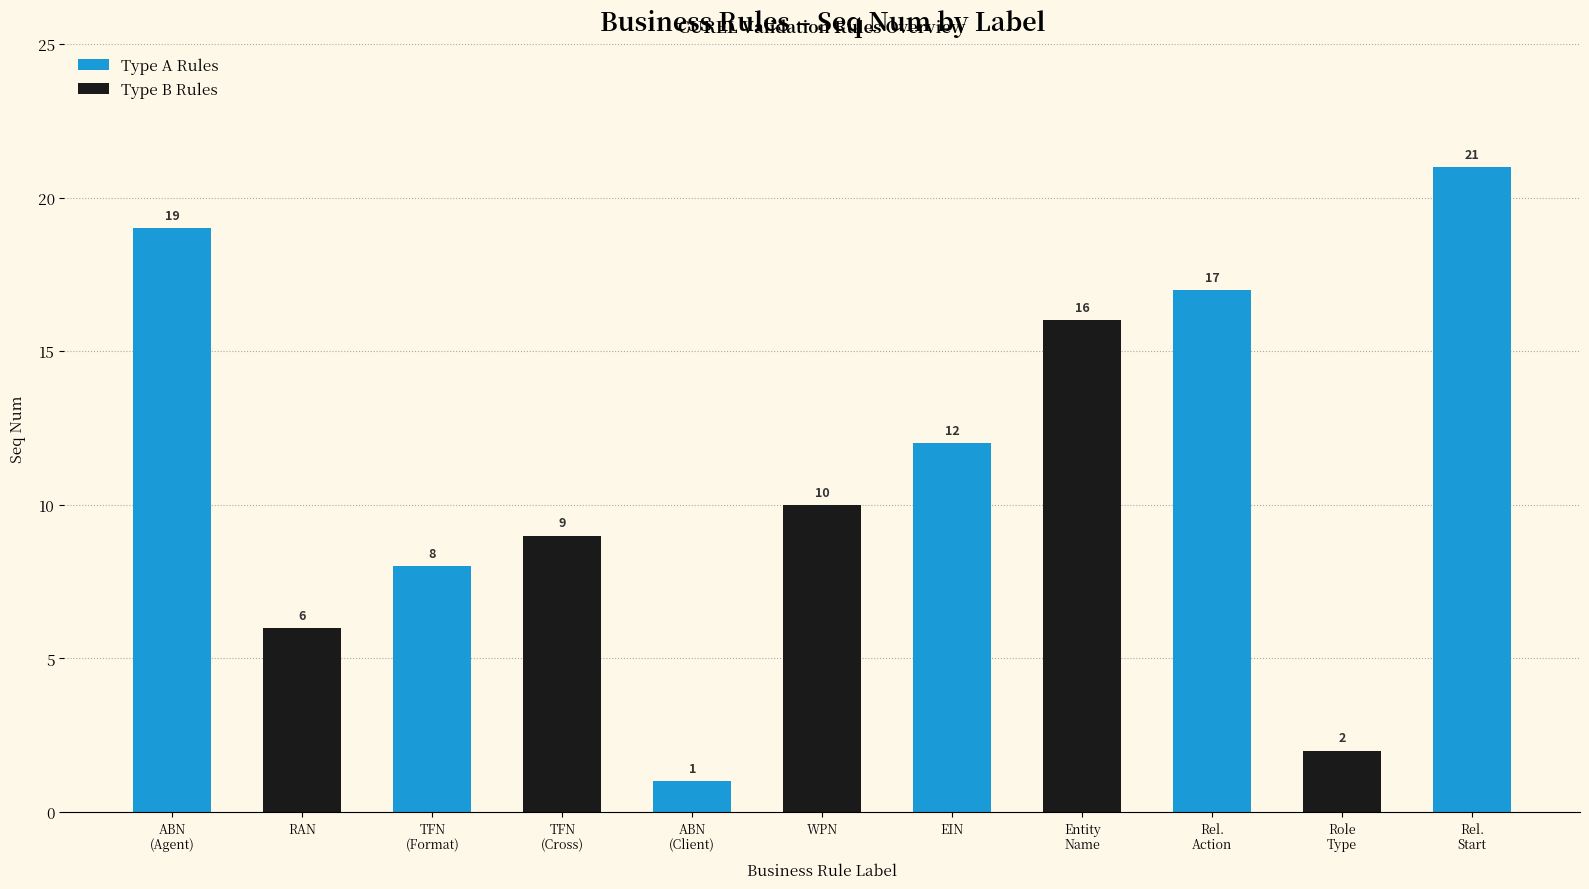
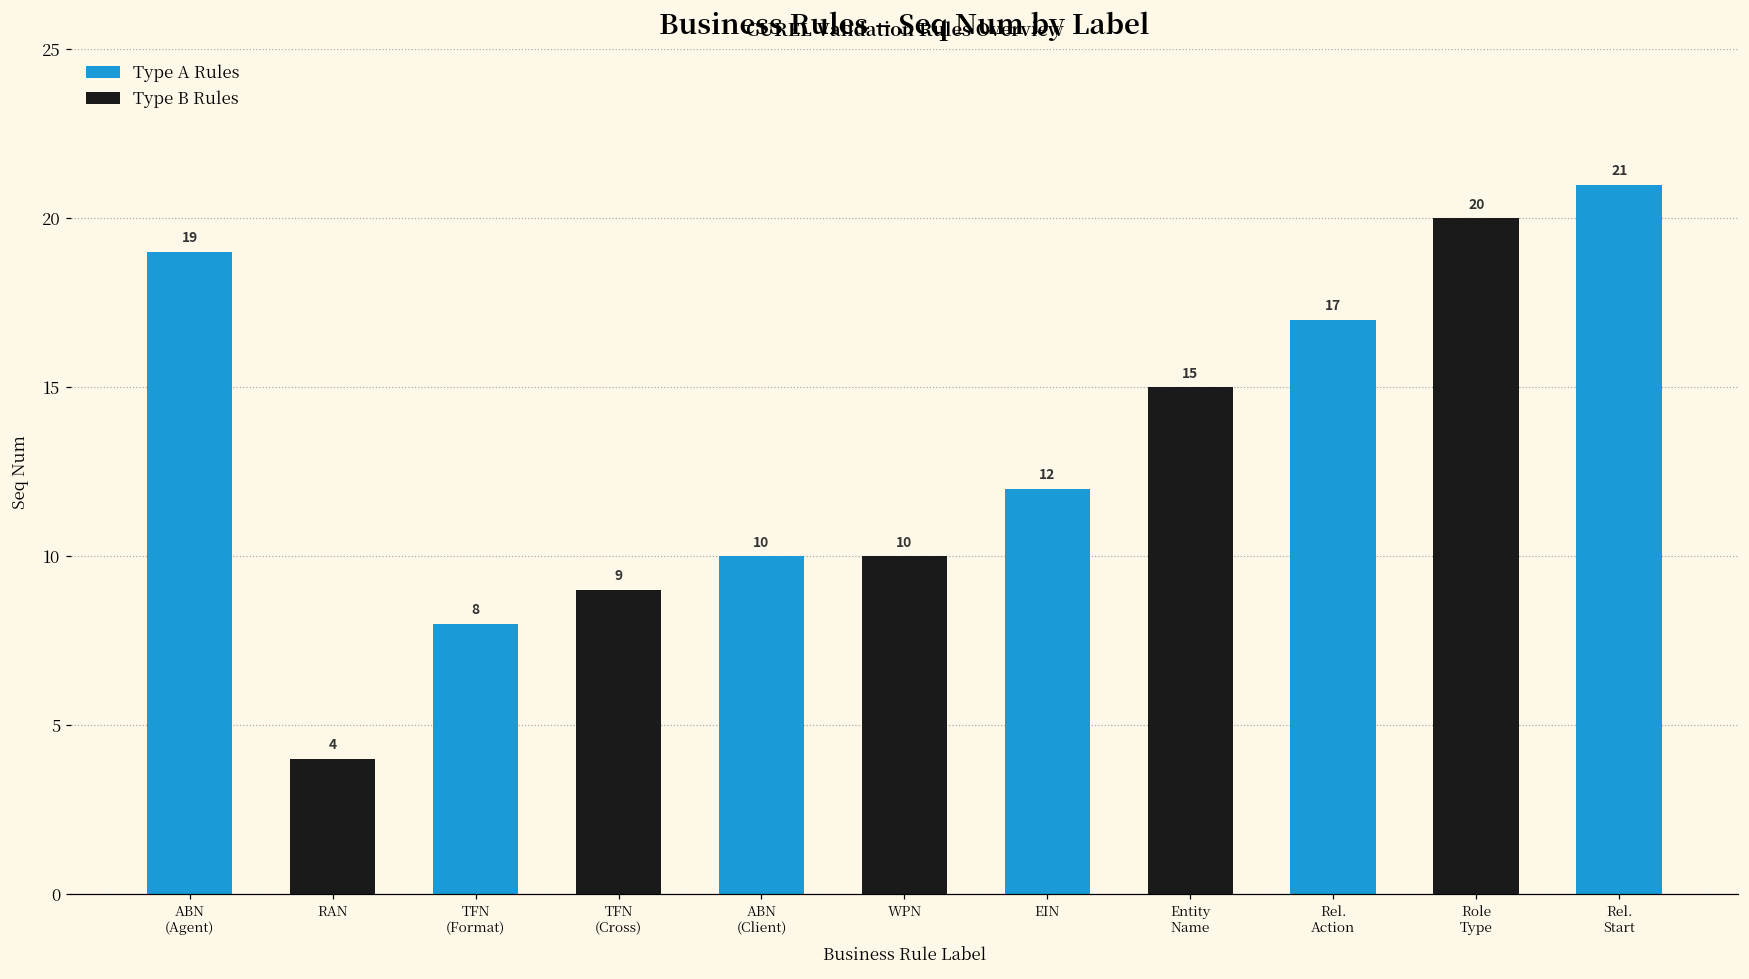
  {
    "Type A Rules": {
      "ABN (Agent)": 19,
      "TFN (Format)": 8,
-     "ABN (Client)": 1,
+     "ABN (Client)": 10,
      "EIN": 12,
      "Rel. Action": 17,
      "Rel. Start": 21
    },
    "Type B Rules": {
-     "RAN": 6,
+     "RAN": 4,
      "TFN (Cross)": 9,
      "WPN": 10,
-     "Entity Name": 16,
-     "Role Type": 2
+     "Entity Name": 15,
+     "Role Type": 20
    }
  }
